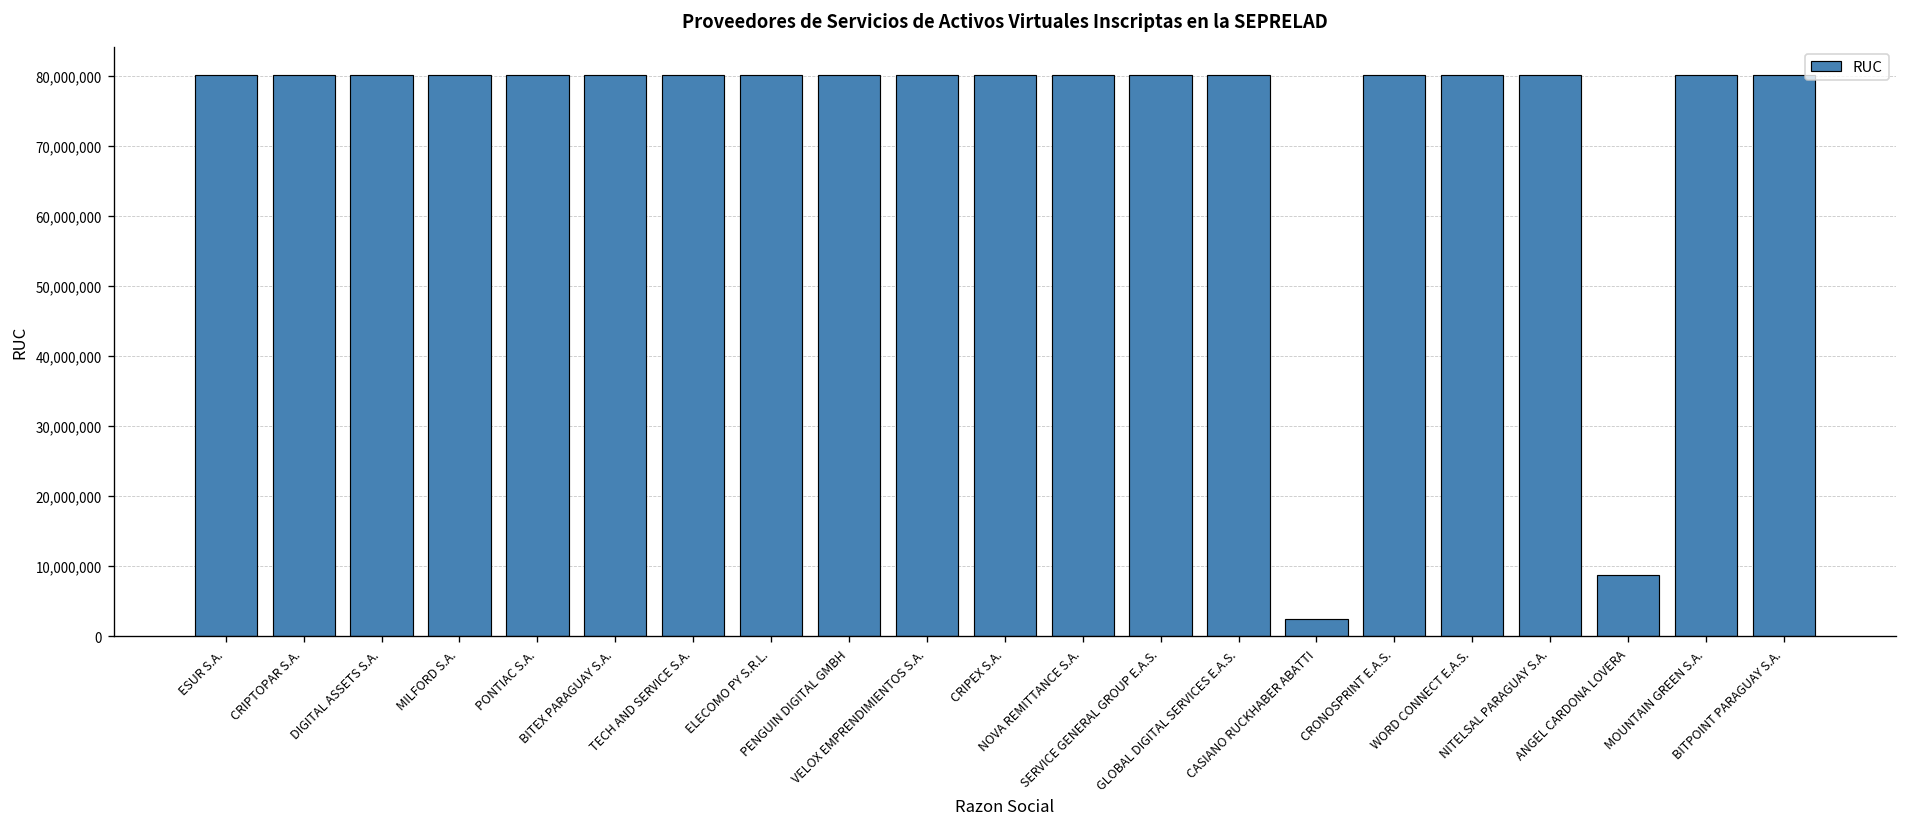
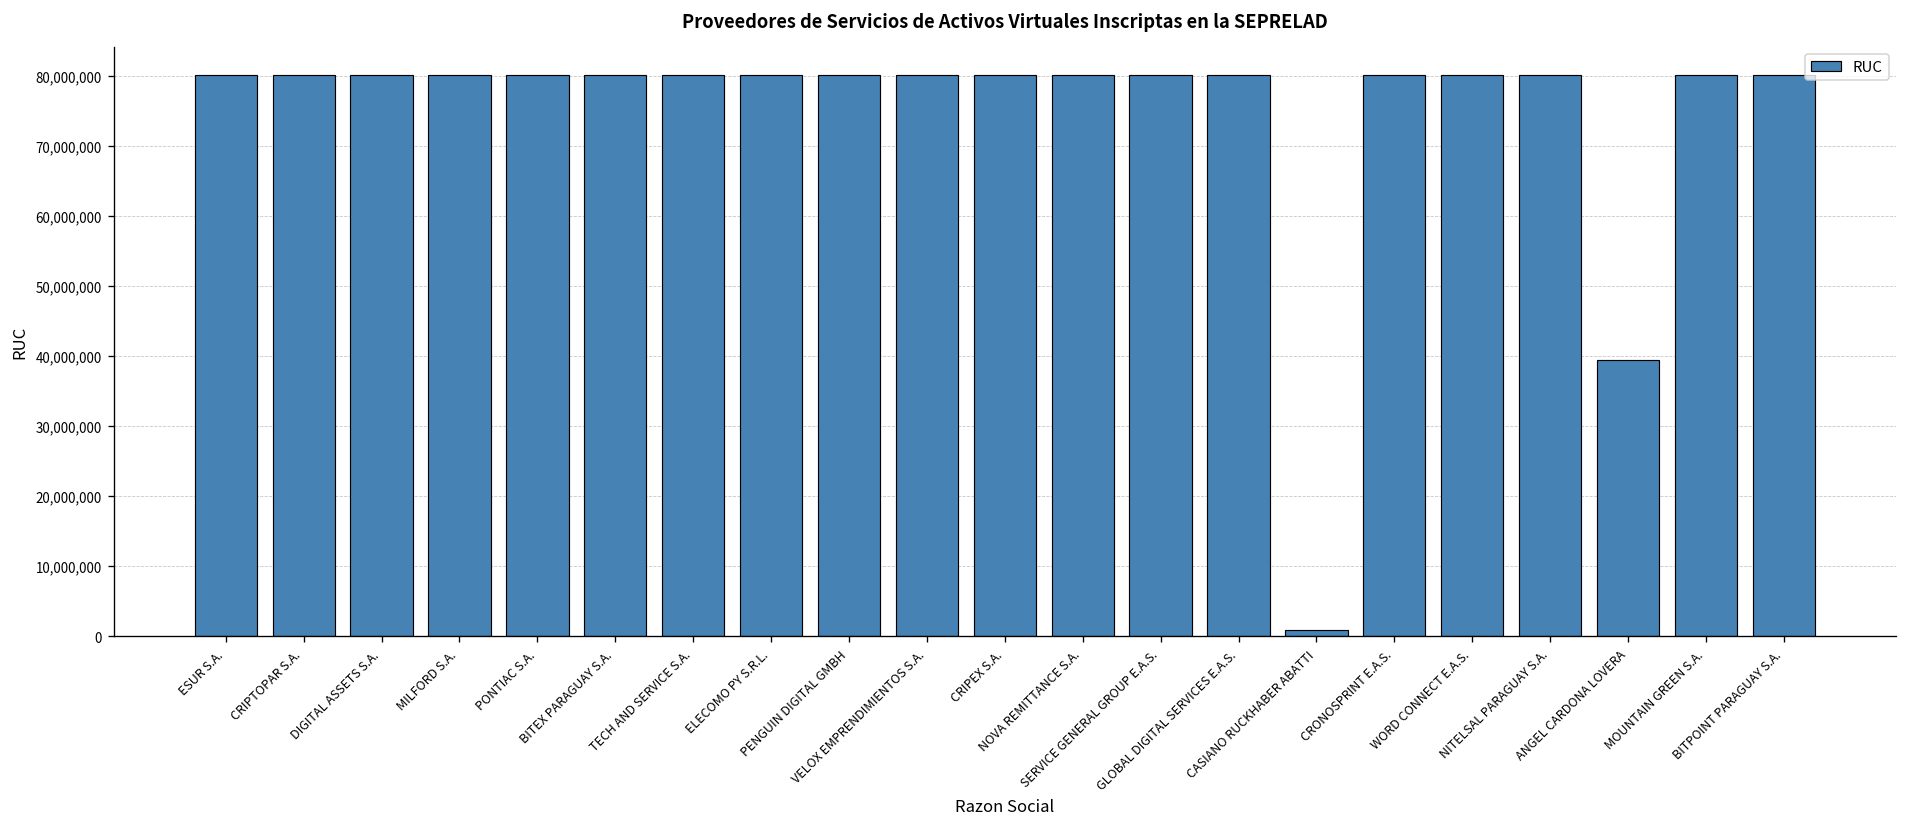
  {
    "ESUR S.A.": "80,000,000",
    "CRIPTOPAR S.A.": "80,000,000",
    "DIGITAL ASSETS S.A.": "80,000,000",
    "MILFORD S.A.": "80,000,000",
    "PONTIAC S.A.": "80,000,000",
    "BITEX PARAGUAY S.A.": "80,000,000",
    "TECH AND SERVICE S.A.": "80,000,000",
    "ELECOMO PY S.R.L.": "80,000,000",
    "PENGUIN DIGITAL GMBH": "80,000,000",
    "VELOX EMPRENDIMIENTOS S.A.": "80,000,000",
    "CRIPEX S.A.": "80,000,000",
    "NOVA REMITTANCE S.A.": "80,000,000",
    "SERVICE GENERAL GROUP E.A.S.": "80,000,000",
    "GLOBAL DIGITAL SERVICES E.A.S.": "80,000,000",
-   "CASIANO RUCKHABER ABATTI": "2,000,000",
+   "CASIANO RUCKHABER ABATTI": "1,000,000",
    "CRONOSPRINT E.A.S.": "80,000,000",
    "WORD CONNECT E.A.S.": "80,000,000",
    "NITELSAL PARAGUAY S.A.": "80,000,000",
-   "ANGEL CARDONA LOVERA": "9,000,000",
+   "ANGEL CARDONA LOVERA": "39,000,000",
    "MOUNTAIN GREEN S.A.": "80,000,000",
    "BITPOINT PARAGUAY S.A.": "80,000,000"
  }
